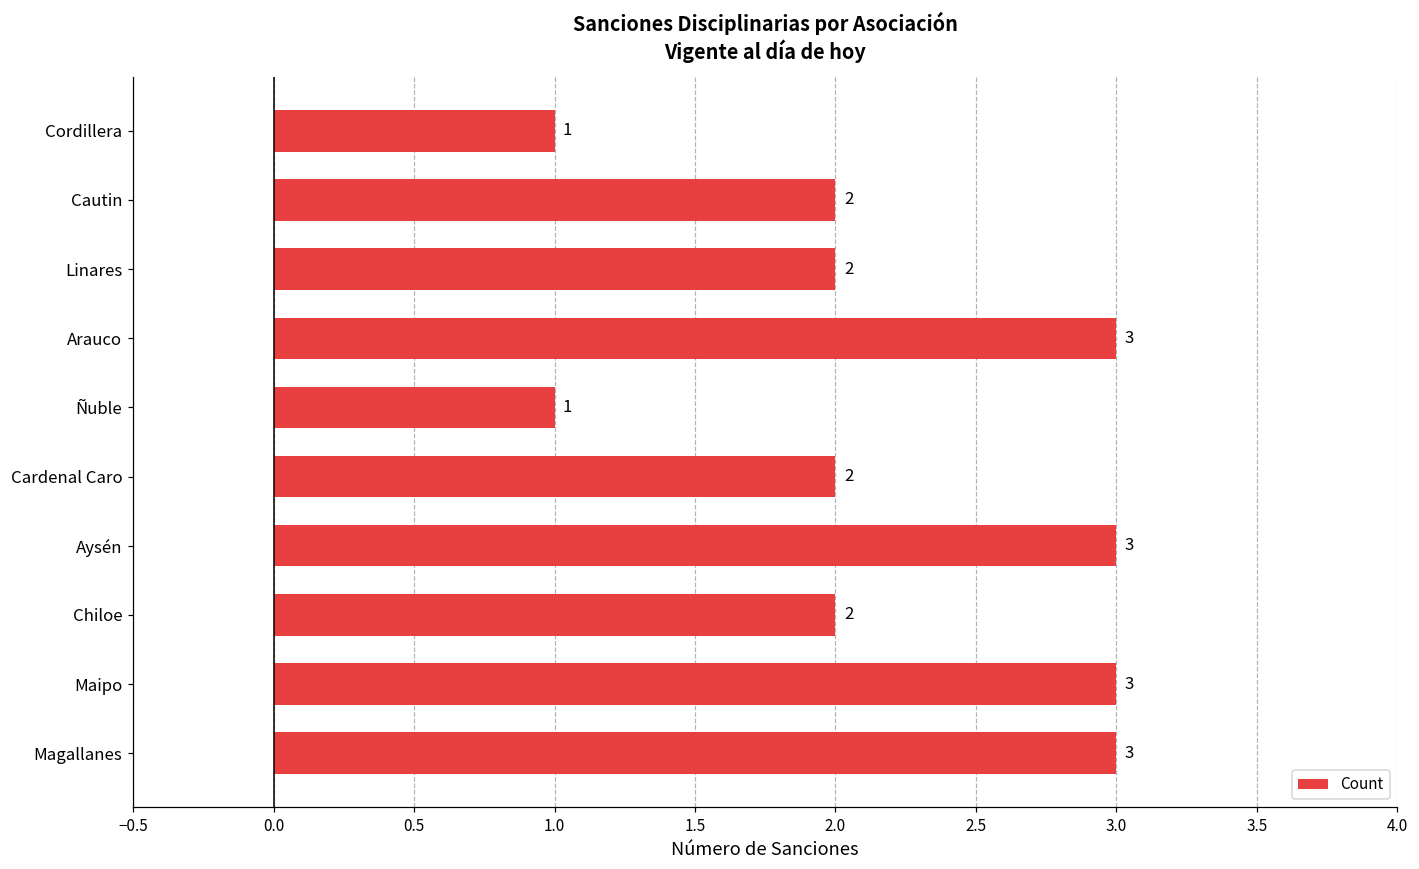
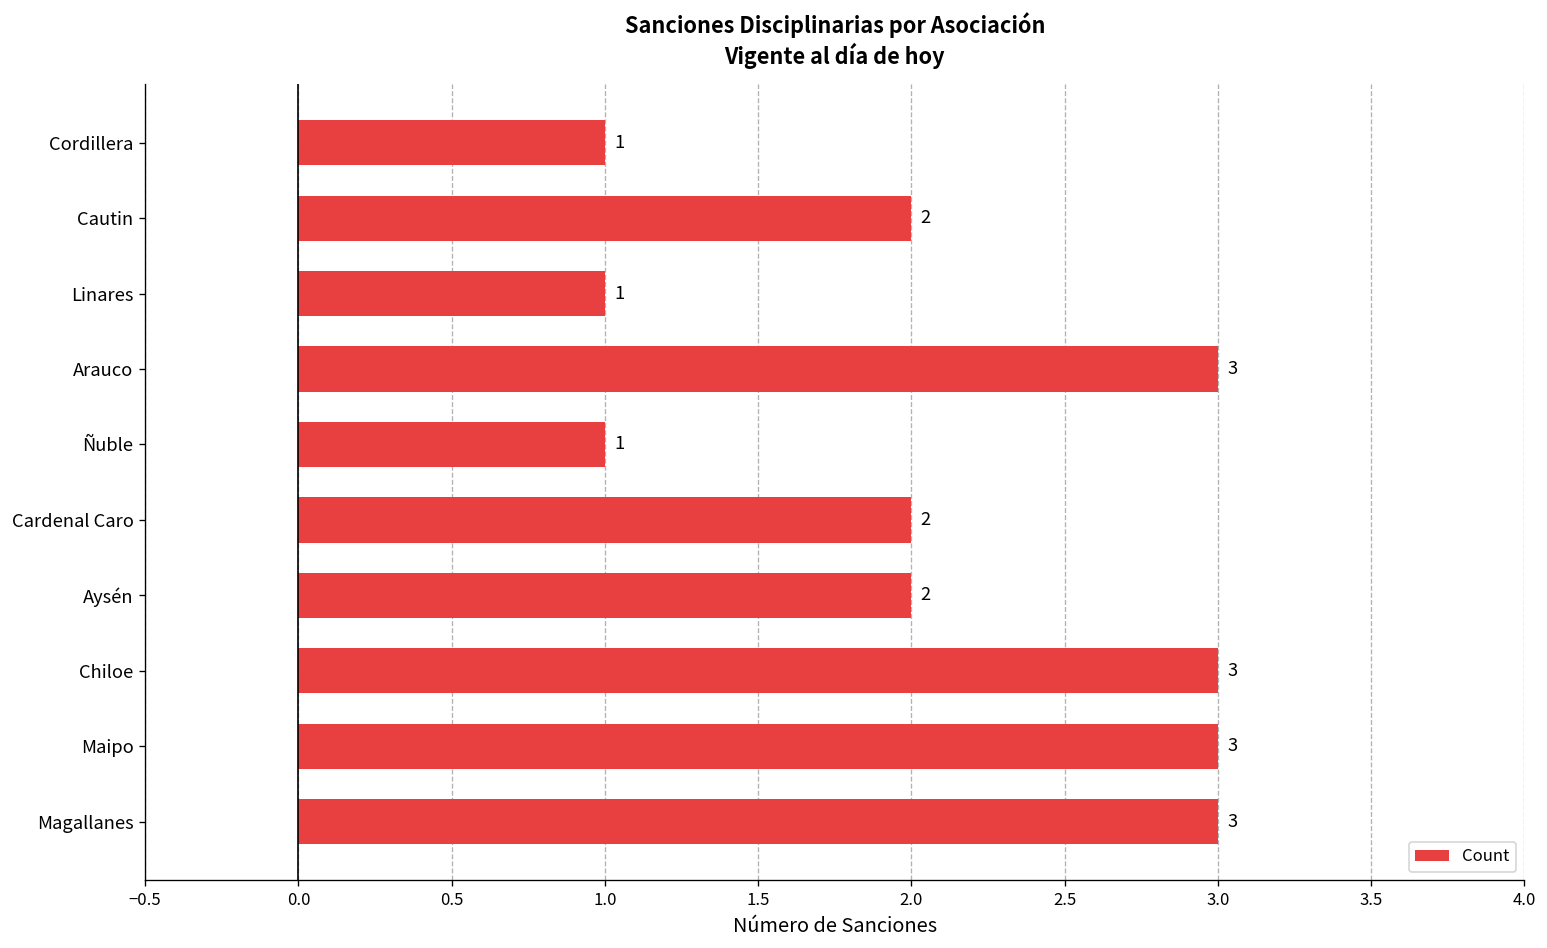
  {
    "Cordillera": 1,
    "Cautin": 2,
-   "Linares": 2,
+   "Linares": 1,
    "Arauco": 3,
    "Ñuble": 1,
    "Cardenal Caro": 2,
-   "Aysén": 3,
-   "Chiloe": 2,
+   "Aysén": 2,
+   "Chiloe": 3,
    "Maipo": 3,
    "Magallanes": 3
  }
